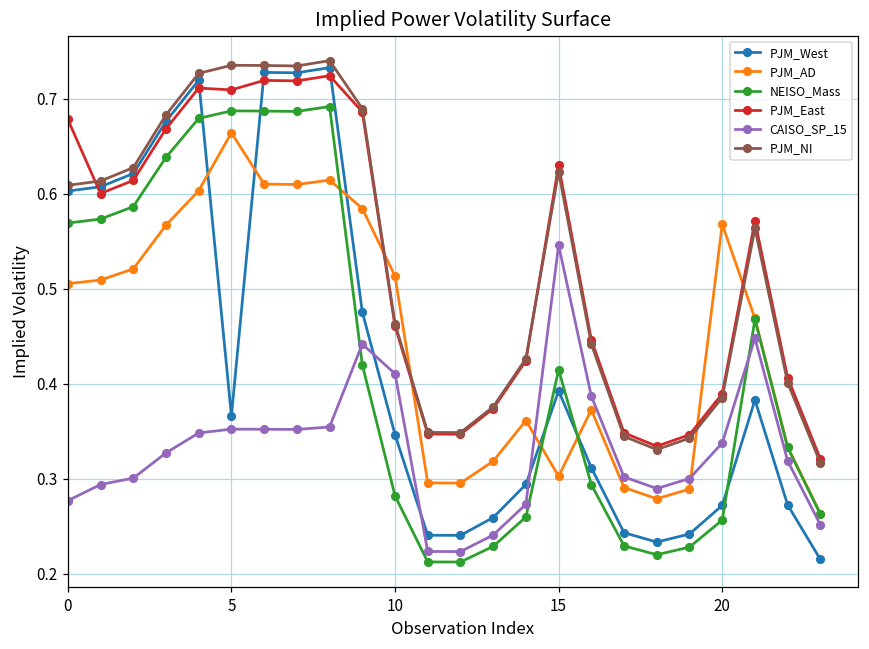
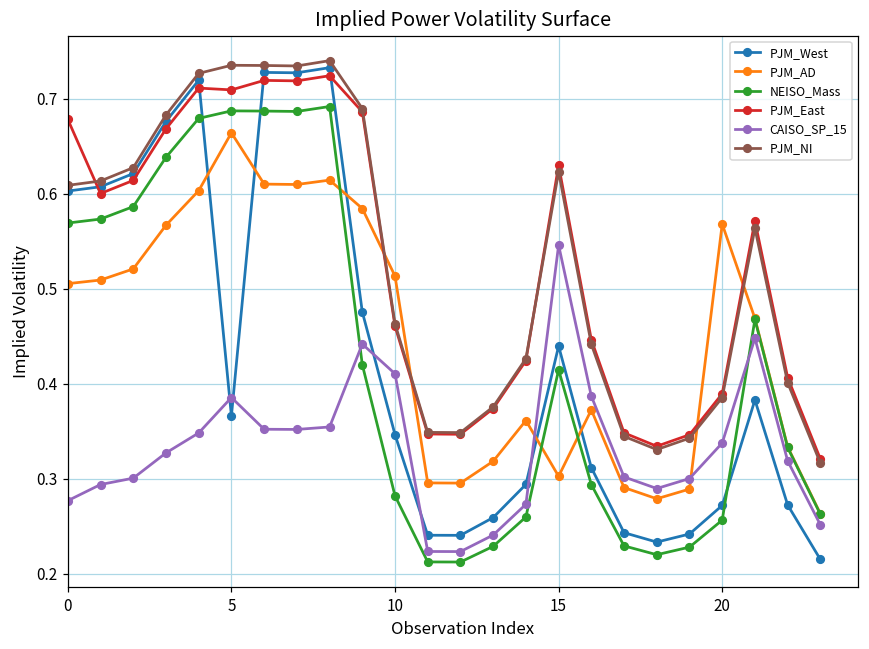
  {
    "PJM_West": {
      "0": 0.60,
      "5": 0.37,
      "10": 0.35,
-     "15": 0.39,
+     "15": 0.44,
      "20": 0.27
    },
    "PJM_AD": {
      "0": 0.51,
      "5": 0.66,
      "10": 0.51,
      "15": 0.30,
      "20": 0.57
    },
    "NEISO_Mass": {
      "0": 0.57,
      "5": 0.69,
      "10": 0.28,
      "15": 0.41,
      "20": 0.26
    },
    "PJM_East": {
      "0": 0.68,
      "5": 0.71,
      "15": 0.63,
      "20": 0.39
    },
    "CAISO_SP_15": {
      "0": 0.28,
-     "5": 0.35,
+     "5": 0.39,
      "10": 0.41,
      "15": 0.55,
      "20": 0.34
    },
    "PJM_NI": {
      "0": 0.61,
      "5": 0.74,
      "15": 0.62,
      "20": 0.39
    }
  }
